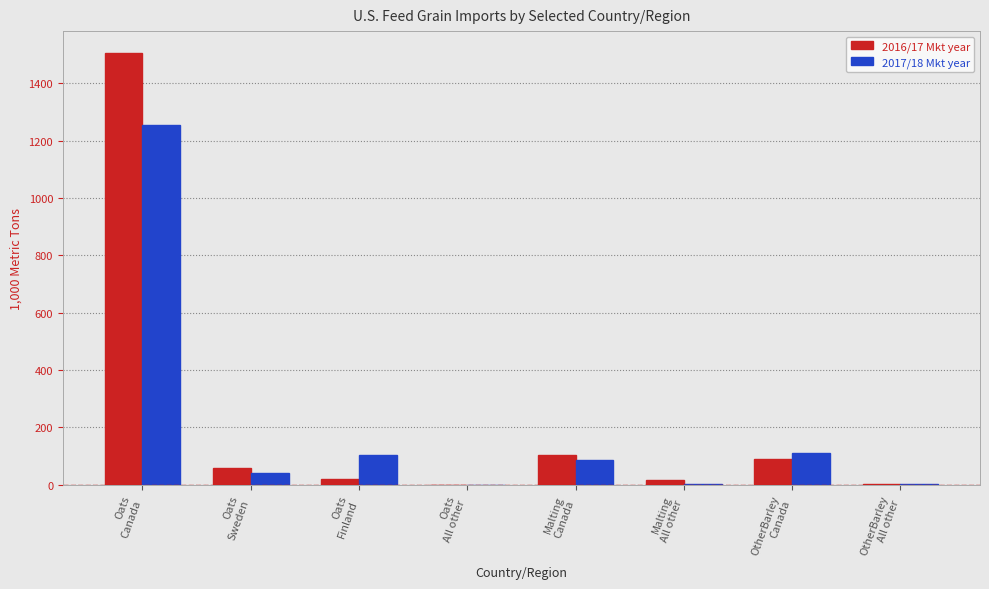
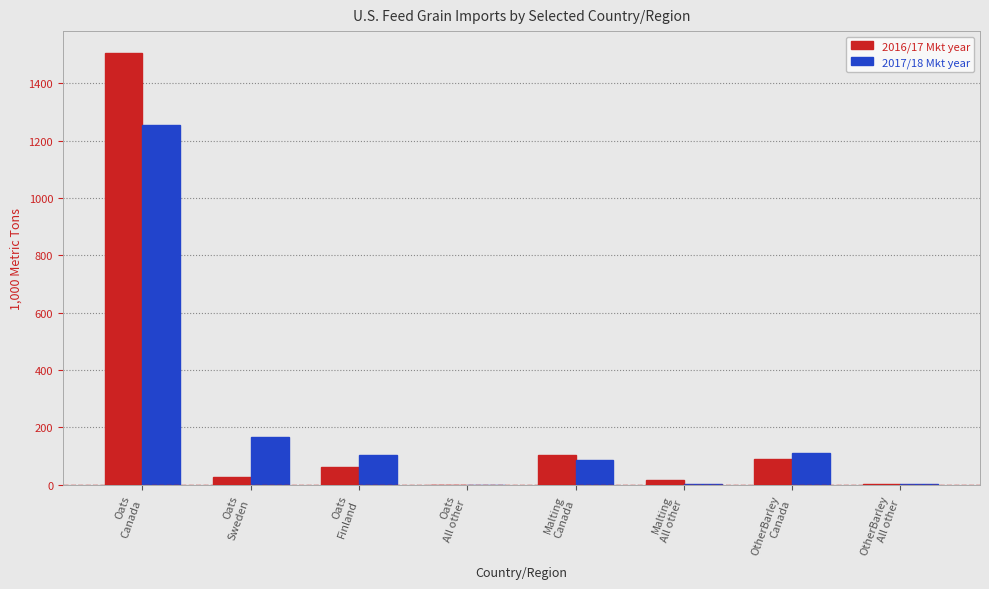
  {
    "2016/17 Mkt year": {
      "Oats Canada": 1510,
-     "Oats Sweden": 60,
-     "Oats Finland": 20,
+     "Oats Sweden": 30,
+     "Oats Finland": 60,
      "Malting Canada": 100,
      "Malting All other": 20,
      "OtherBarley Canada": 90
    },
    "2017/18 Mkt year": {
      "Oats Canada": 1260,
-     "Oats Sweden": 40,
+     "Oats Sweden": 160,
      "Oats Finland": 100,
      "Malting Canada": 90,
      "OtherBarley Canada": 110
    }
  }
